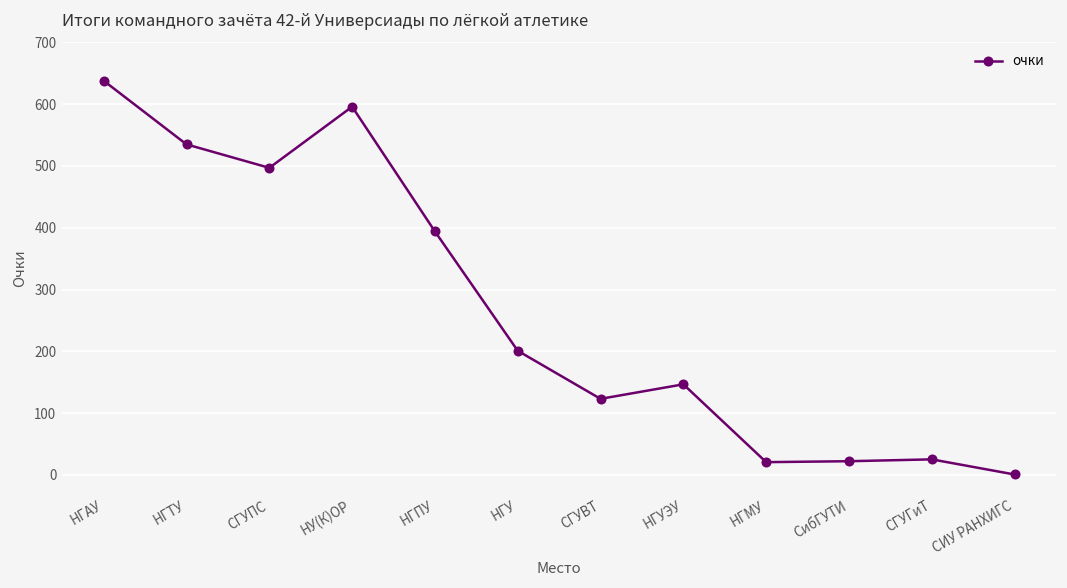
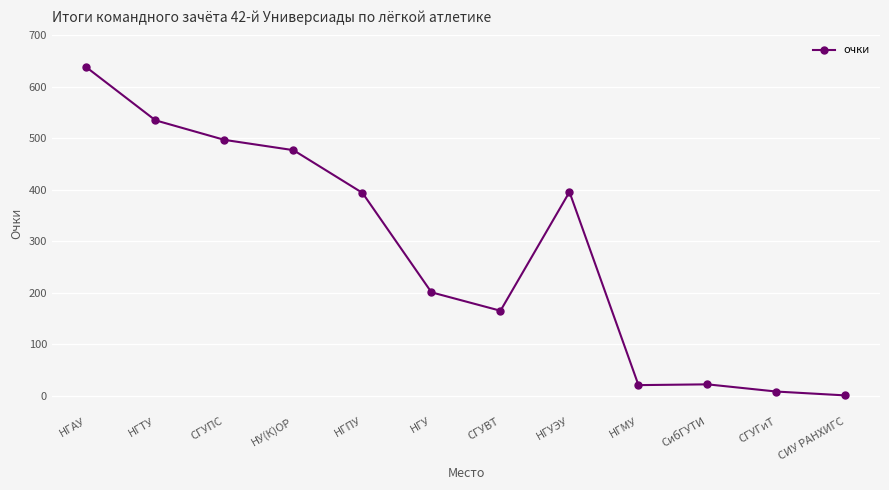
  {
    "НГАУ": 640,
    "НГТУ": 540,
    "СГУПС": 500,
-   "НУ(К)ОР": 600,
+   "НУ(К)ОР": 480,
    "НГПУ": 390,
    "НГУ": 200,
-   "СГУВТ": 120,
-   "НГУЭУ": 150,
+   "СГУВТ": 170,
+   "НГУЭУ": 400,
    "НГМУ": 20,
    "СибГУТИ": 20,
-   "СГУГиТ": 30,
+   "СГУГиТ": 10,
    "СИУ РАНХИГС": 0
  }
